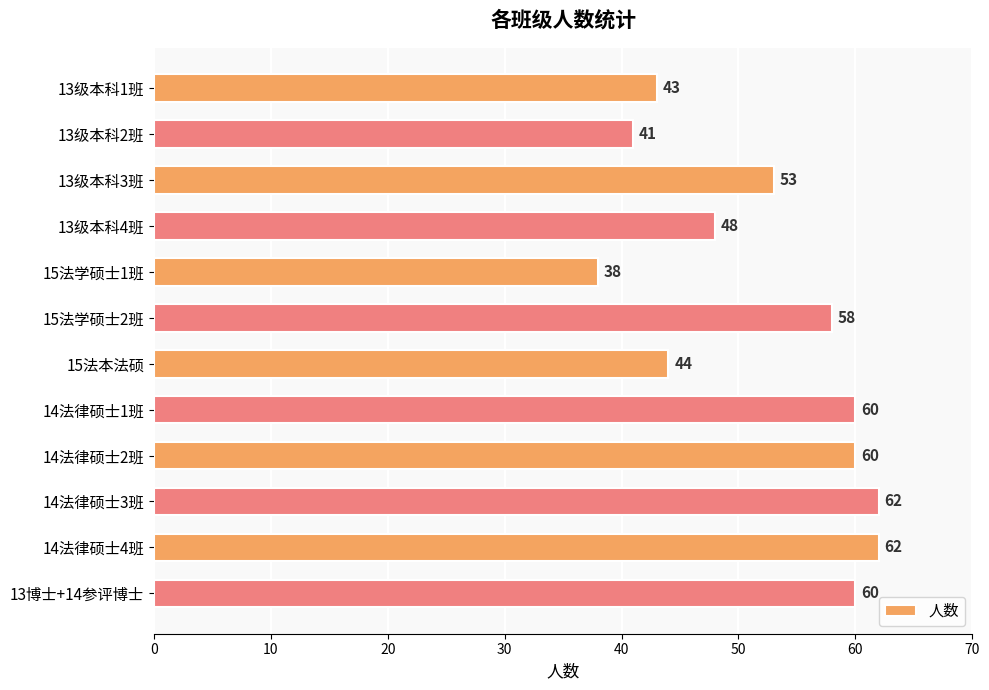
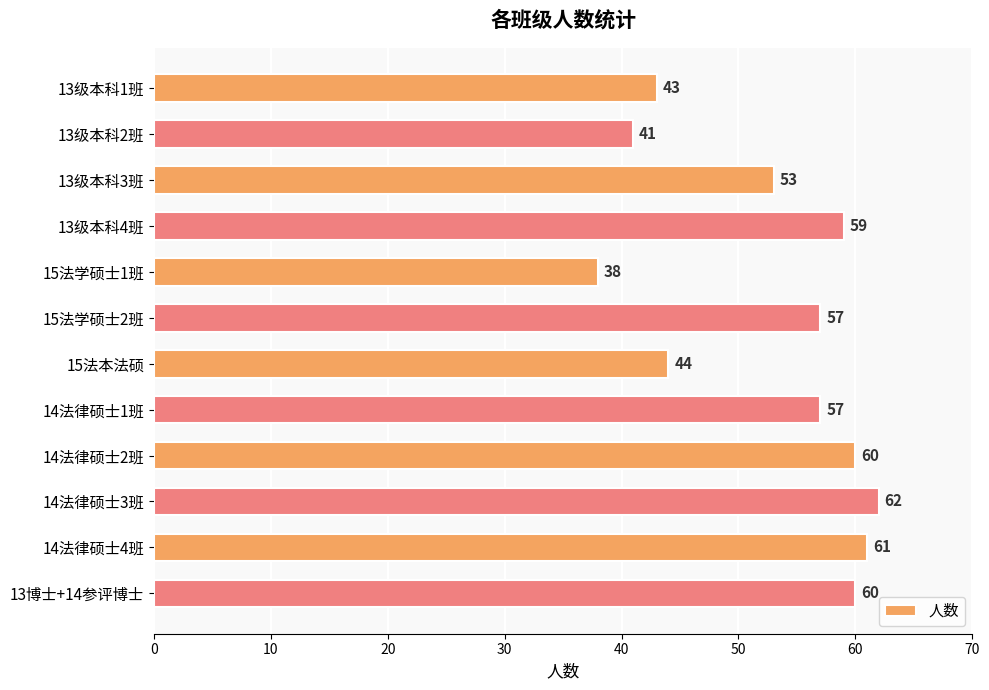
  {
    "13级本科1班": 43,
    "13级本科2班": 41,
    "13级本科3班": 53,
-   "13级本科4班": 48,
+   "13级本科4班": 59,
    "15法学硕士1班": 38,
-   "15法学硕士2班": 58,
+   "15法学硕士2班": 57,
    "15法本法硕": 44,
-   "14法律硕士1班": 60,
+   "14法律硕士1班": 57,
    "14法律硕士2班": 60,
    "14法律硕士3班": 62,
-   "14法律硕士4班": 62,
+   "14法律硕士4班": 61,
    "13博士+14参评博士": 60
  }
